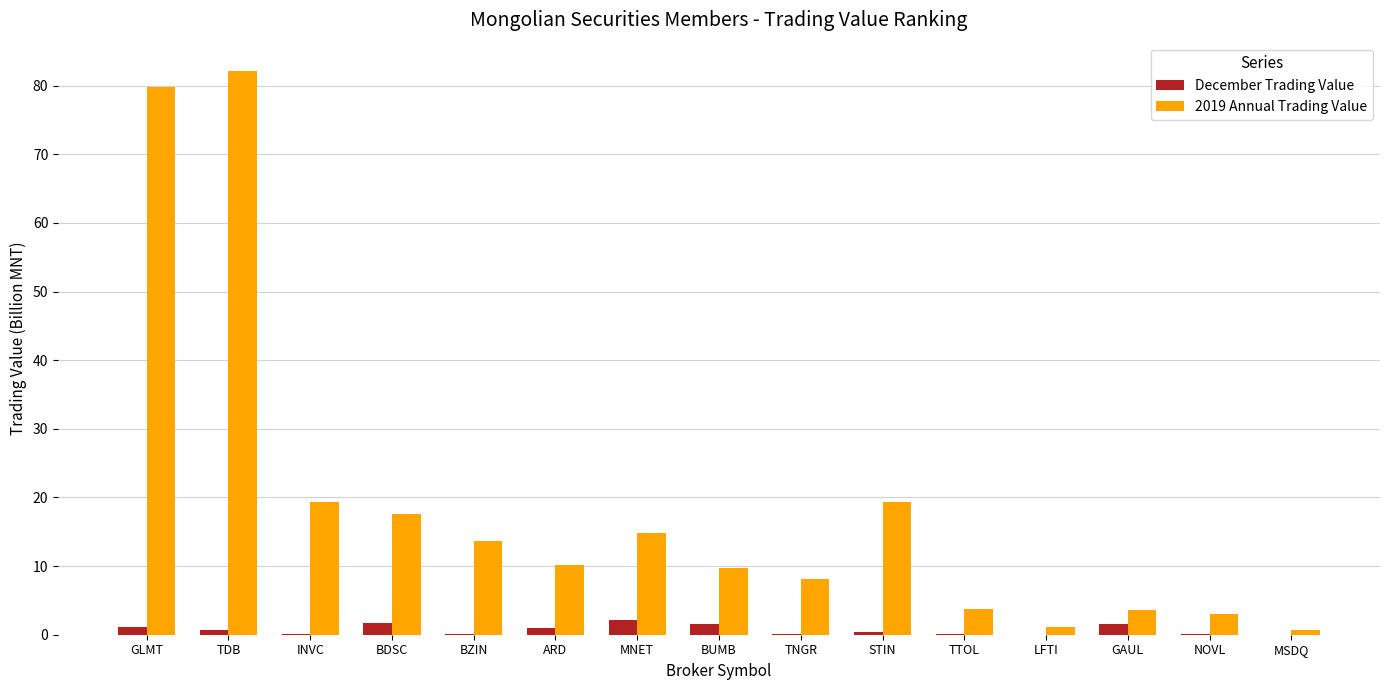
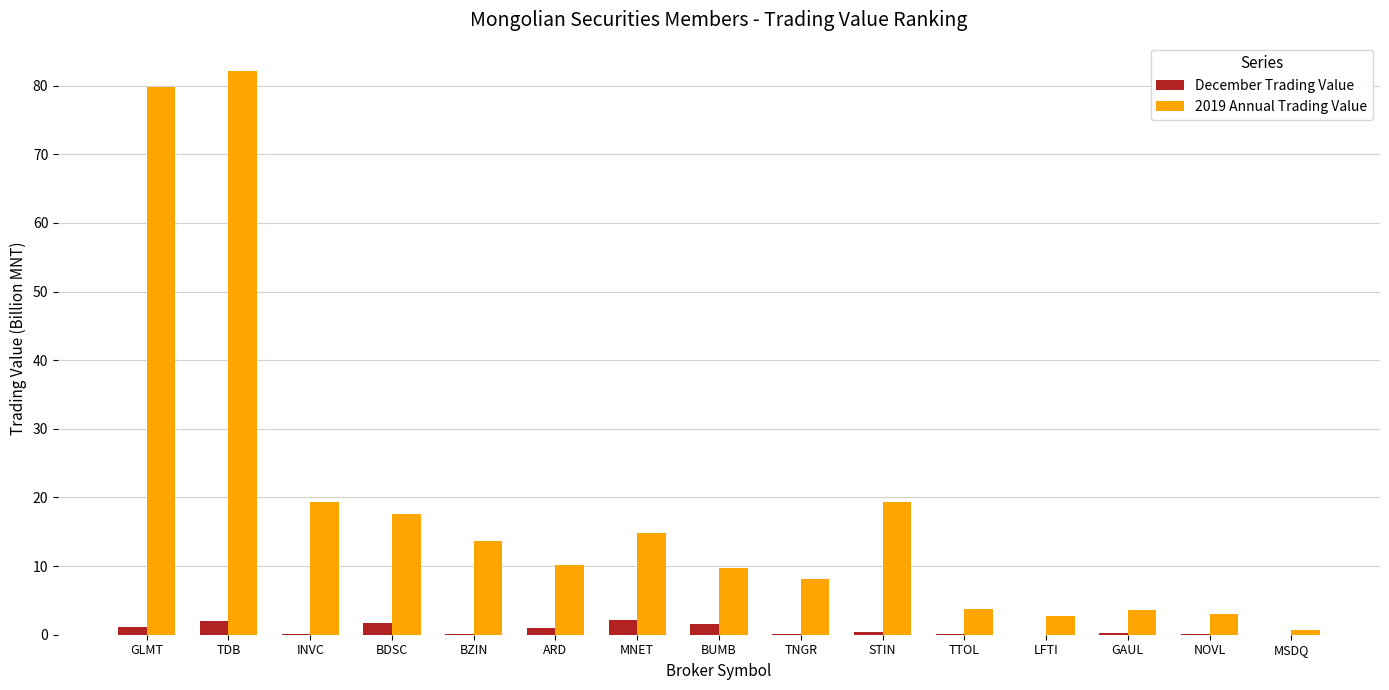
  {
    "December Trading Value": {
      "GLMT": 1,
-     "TDB": 1,
+     "TDB": 2,
      "BDSC": 2,
      "ARD": 1,
      "MNET": 2,
      "BUMB": 1,
-     "GAUL": 2
+     "GAUL": 0
    },
    "2019 Annual Trading Value": {
      "GLMT": 80,
      "TDB": 82,
      "INVC": 19,
      "BDSC": 18,
      "BZIN": 14,
      "ARD": 10,
      "MNET": 15,
      "BUMB": 10,
      "TNGR": 8,
      "STIN": 19,
      "TTOL": 4,
-     "LFTI": 1,
+     "LFTI": 3,
      "GAUL": 4,
      "NOVL": 3,
      "MSDQ": 1
    }
  }
